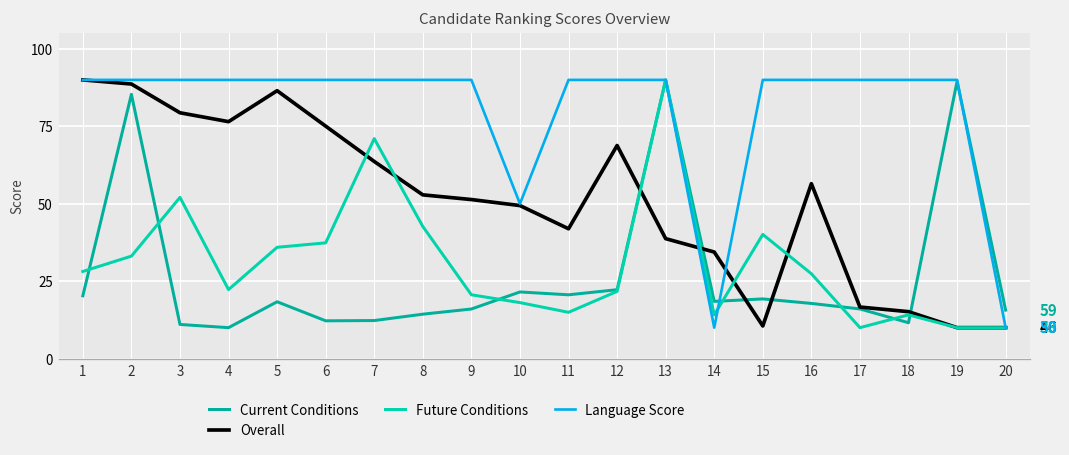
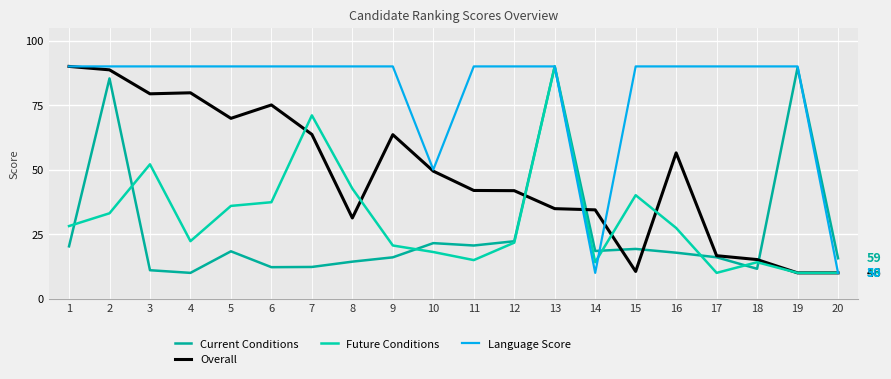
  {
    "Overall": {
      "2": 89,
      "3": 79,
-     "4": 77,
-     "5": 87,
+     "4": 80,
+     "5": 70,
      "6": 75,
      "7": 64,
-     "8": 53,
-     "9": 51,
+     "8": 31,
+     "9": 64,
      "11": 42,
-     "12": 69,
-     "13": 39,
+     "12": 42,
+     "13": 35,
      "14": 34,
      "15": 11,
      "16": 56,
      "18": 15
    },
    "Language Score": {
      "2": 90,
      "3": 90,
      "4": 90,
      "5": 90,
      "6": 90,
      "7": 90,
      "8": 90,
      "9": 90,
      "11": 90,
      "12": 90,
      "14": 10,
      "15": 90,
      "16": 90,
      "17": 90,
      "18": 90
    }
  }
